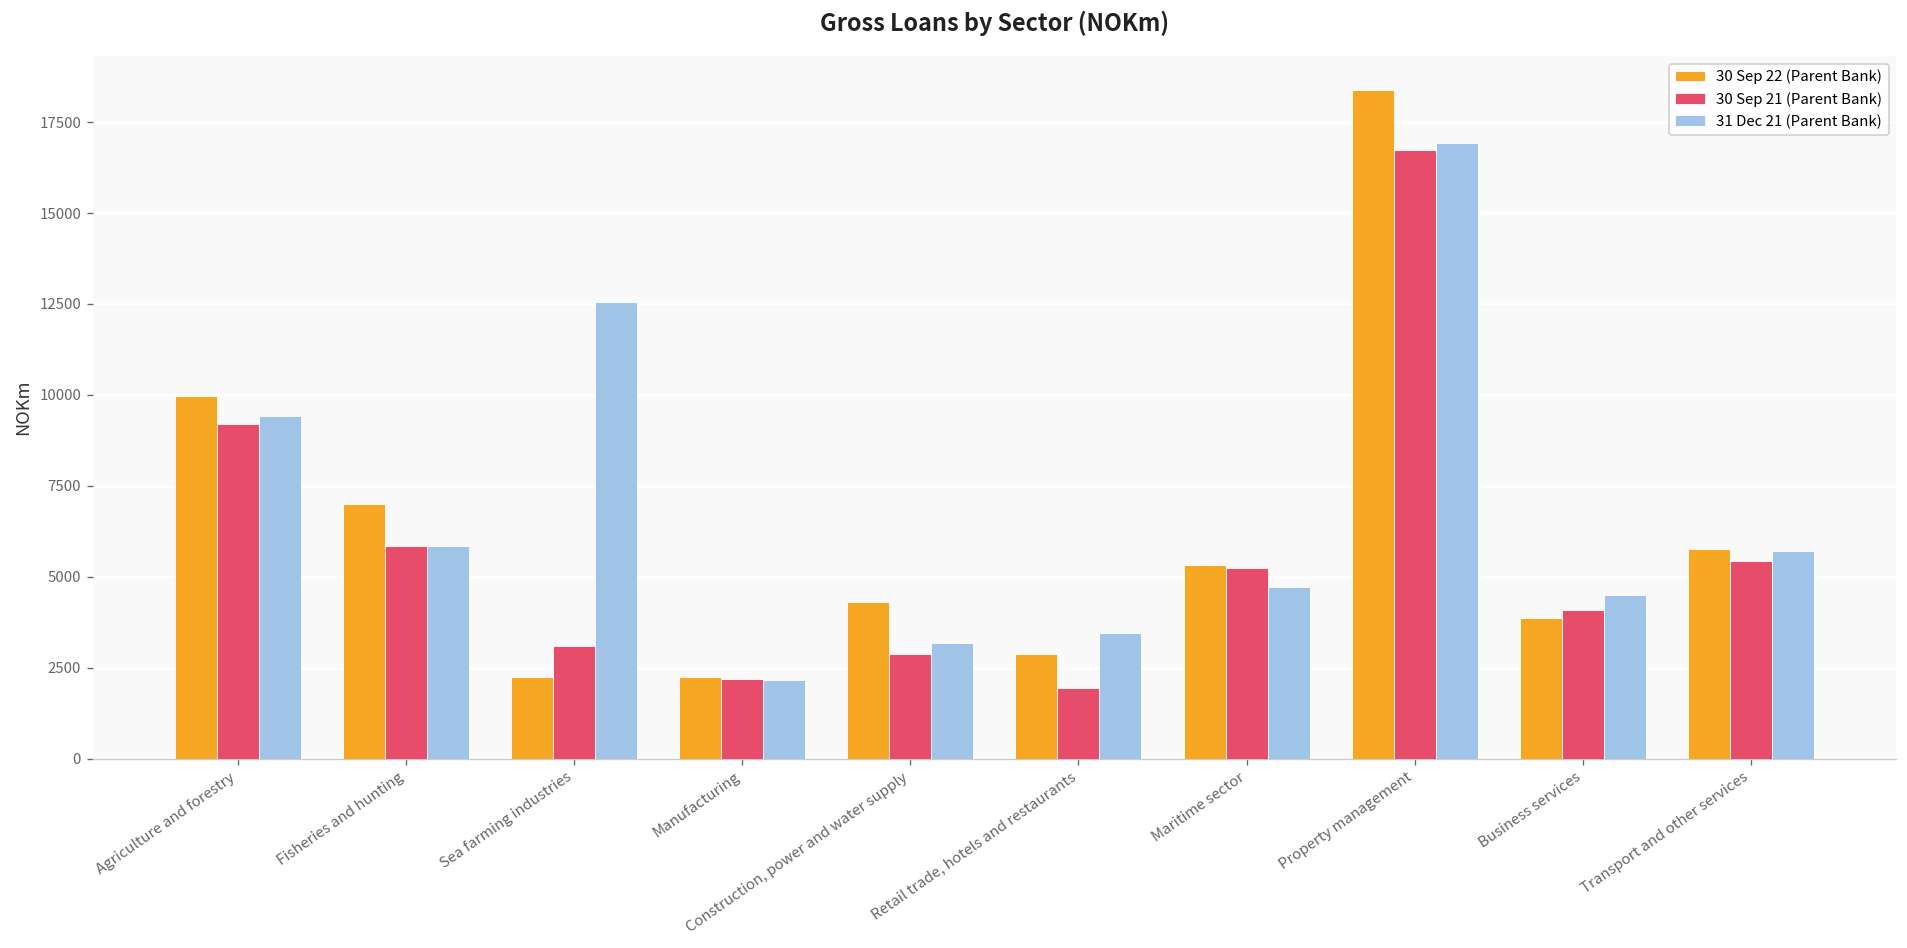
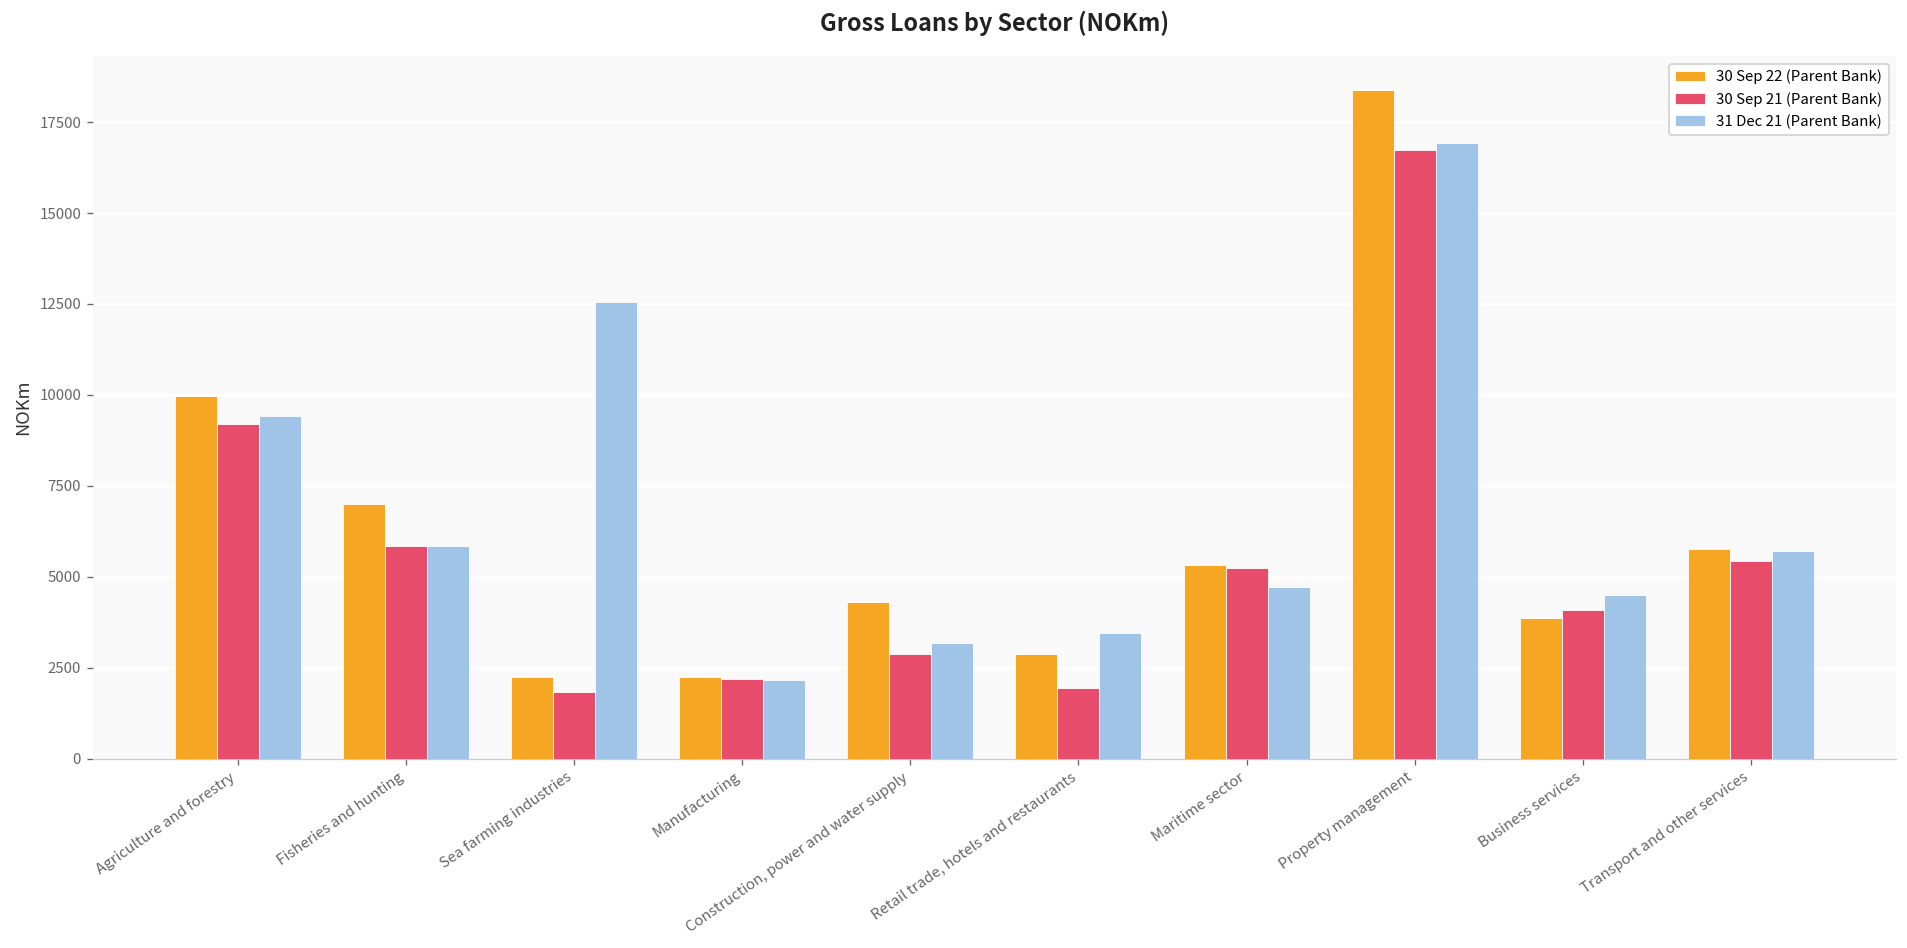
  {
    "30 Sep 22 (Parent Bank)": {
      "Agriculture and forestry": 10000,
      "Fisheries and hunting": 7000,
      "Sea farming industries": 2300,
      "Manufacturing": 2200,
      "Construction, power and water supply": 4300,
      "Retail trade, hotels and restaurants": 2900,
      "Maritime sector": 5300,
      "Property management": 18400,
      "Business services": 3900,
      "Transport and other services": 5800
    },
    "30 Sep 21 (Parent Bank)": {
      "Agriculture and forestry": 9200,
      "Fisheries and hunting": 5900,
-     "Sea farming industries": 3100,
+     "Sea farming industries": 1800,
      "Manufacturing": 2200,
      "Construction, power and water supply": 2900,
      "Retail trade, hotels and restaurants": 1900,
      "Maritime sector": 5200,
      "Property management": 16700,
      "Business services": 4100,
      "Transport and other services": 5400
    },
    "31 Dec 21 (Parent Bank)": {
      "Agriculture and forestry": 9400,
      "Fisheries and hunting": 5900,
      "Sea farming industries": 12500,
      "Manufacturing": 2200,
      "Construction, power and water supply": 3200,
      "Retail trade, hotels and restaurants": 3400,
      "Maritime sector": 4700,
      "Property management": 16900,
      "Business services": 4500,
      "Transport and other services": 5700
    }
  }
